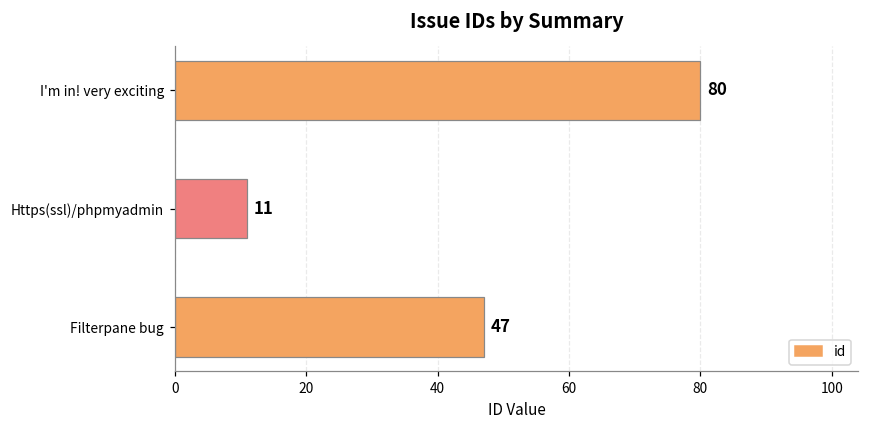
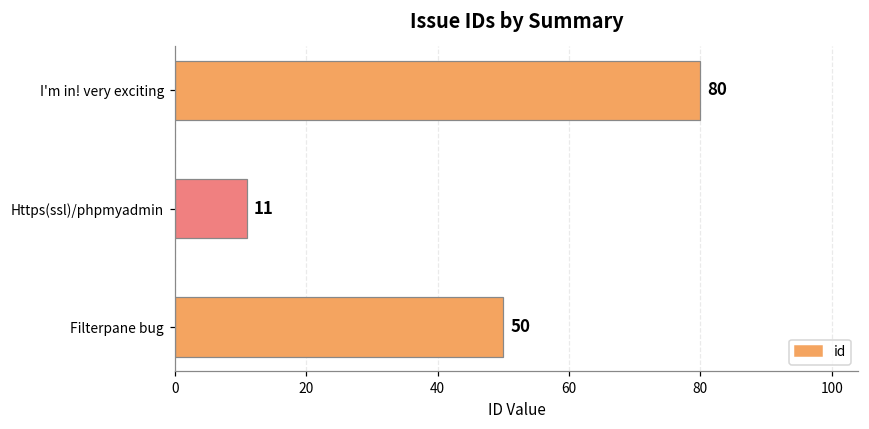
  {
    "I'm in! very exciting": 80,
    "Https(ssl)/phpmyadmin": 11,
-   "Filterpane bug": 47
+   "Filterpane bug": 50
  }
